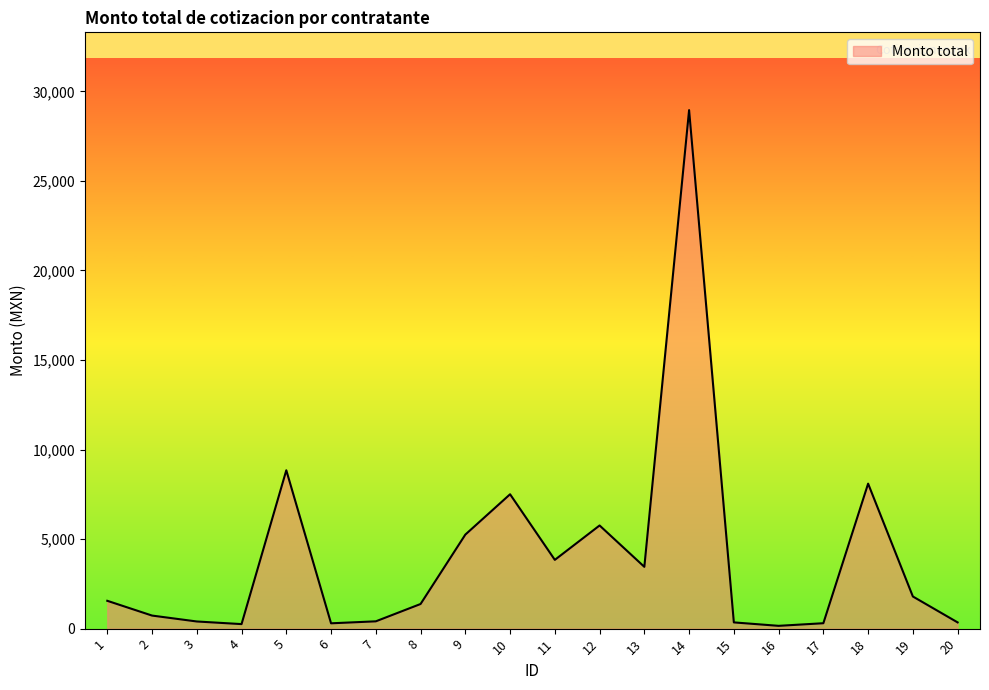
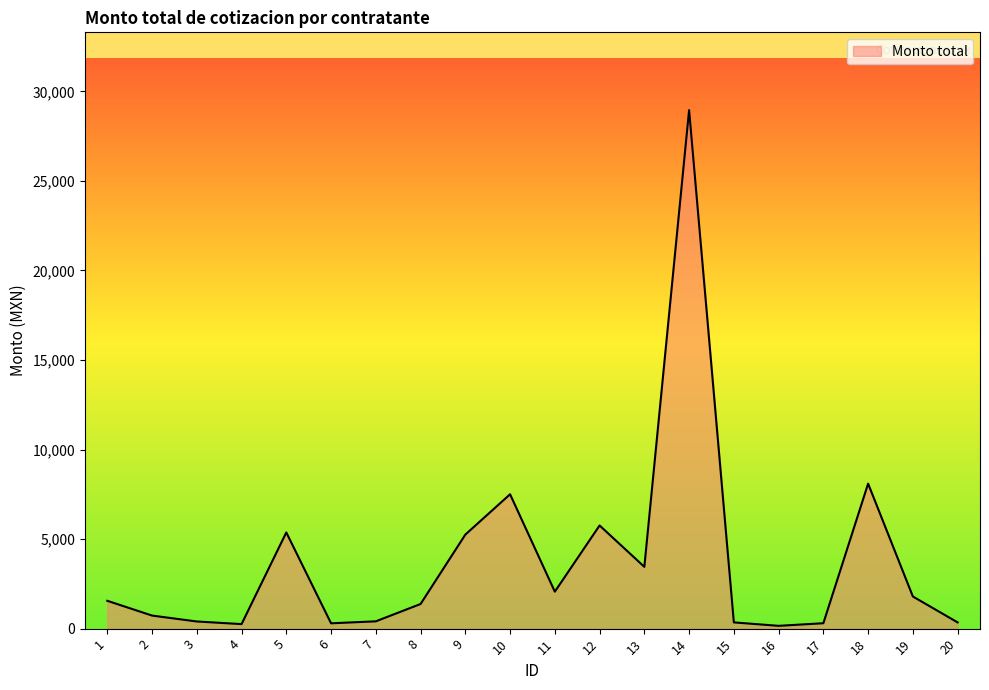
  {
    "1": "1,600",
    "2": "700",
    "3": "400",
    "4": "300",
-   "5": "8,800",
+   "5": "5,400",
    "6": "300",
    "7": "400",
    "8": "1,400",
    "9": "5,300",
    "10": "7,500",
-   "11": "3,800",
+   "11": "2,100",
    "12": "5,800",
    "13": "3,500",
    "14": "29,000",
    "15": "300",
    "16": "200",
    "17": "300",
    "18": "8,100",
    "19": "1,800",
    "20": "300"
  }
